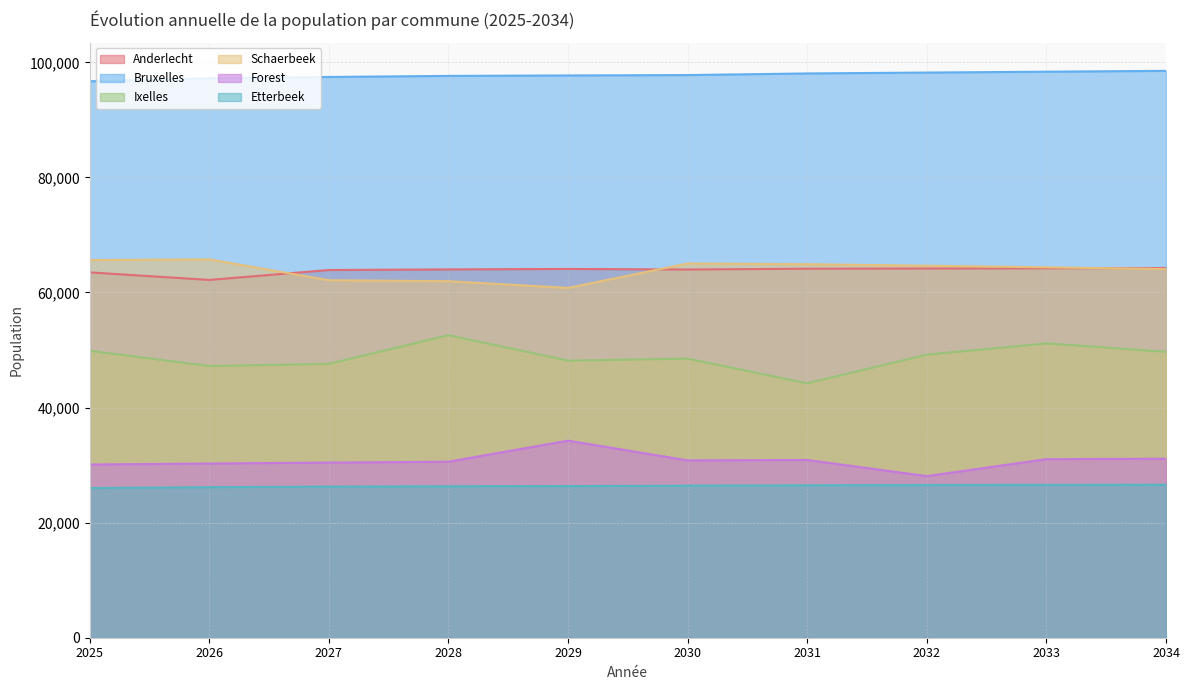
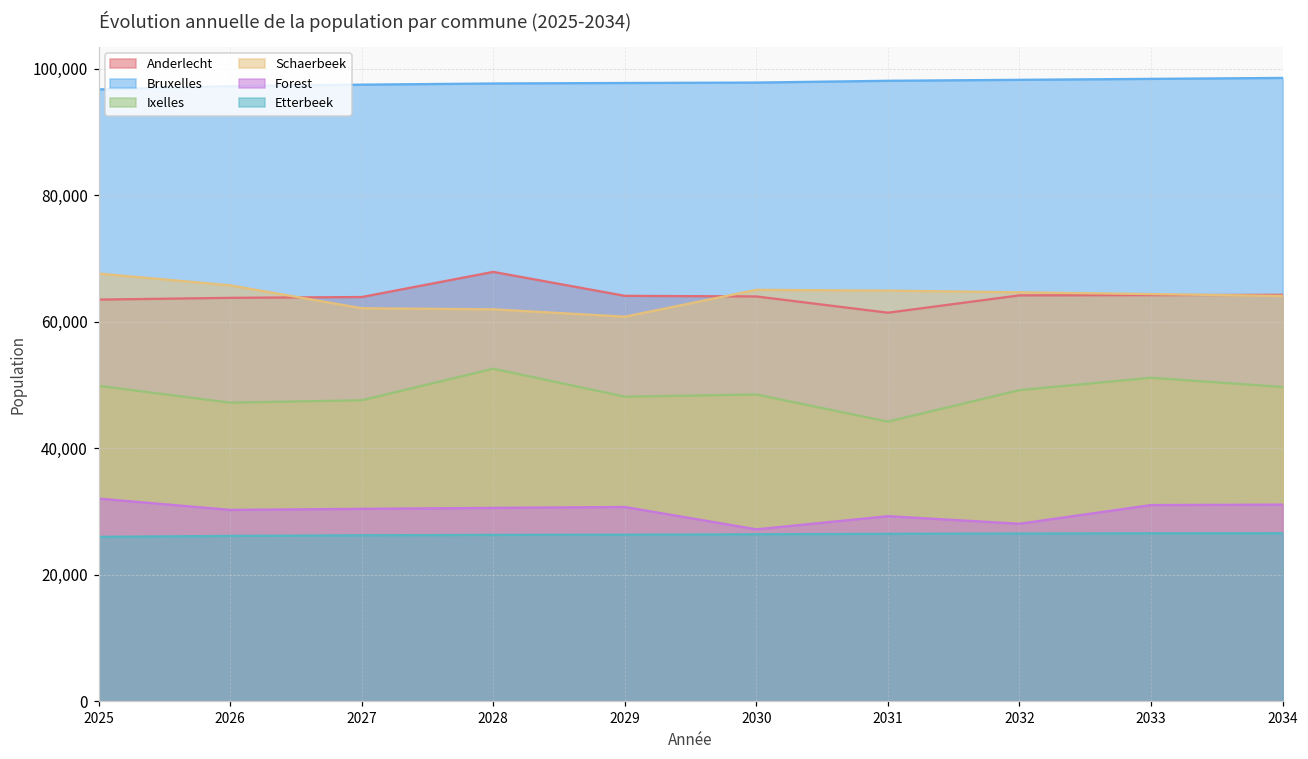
  {
    "Anderlecht": {
      "2025": "63,000",
-     "2026": "62,000",
+     "2026": "64,000",
      "2027": "64,000",
-     "2028": "64,000",
+     "2028": "68,000",
      "2029": "64,000",
      "2030": "64,000",
-     "2031": "64,000",
+     "2031": "61,000",
      "2032": "64,000"
    },
    "Ixelles": {
      "2025": "50,000",
      "2026": "47,000",
      "2027": "48,000",
      "2028": "53,000",
      "2029": "48,000",
      "2030": "49,000",
      "2031": "44,000",
      "2032": "49,000",
      "2033": "51,000",
      "2034": "50,000"
    },
    "Schaerbeek": {
-     "2025": "66,000",
+     "2025": "68,000",
      "2026": "66,000",
      "2027": "62,000",
      "2028": "62,000",
      "2029": "61,000",
      "2030": "65,000",
      "2031": "65,000",
      "2032": "65,000"
    },
    "Forest": {
-     "2025": "30,000",
+     "2025": "32,000",
      "2026": "30,000",
      "2027": "30,000",
      "2028": "31,000",
-     "2029": "34,000",
-     "2030": "31,000",
-     "2031": "31,000",
+     "2029": "31,000",
+     "2030": "27,000",
+     "2031": "29,000",
      "2032": "28,000",
      "2033": "31,000",
      "2034": "31,000"
    }
  }
